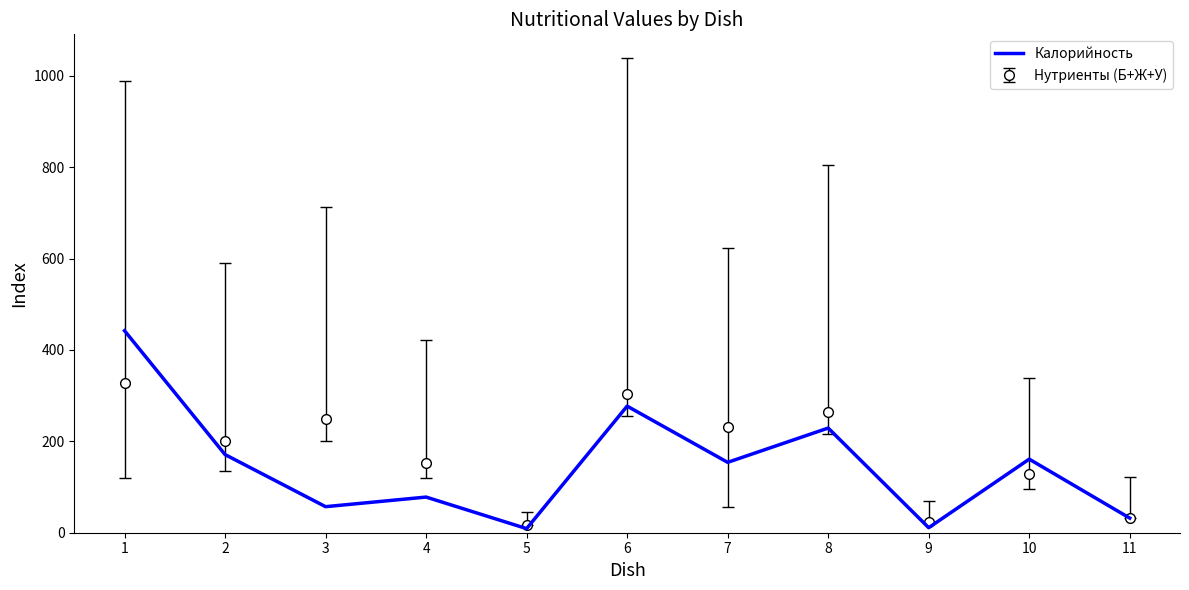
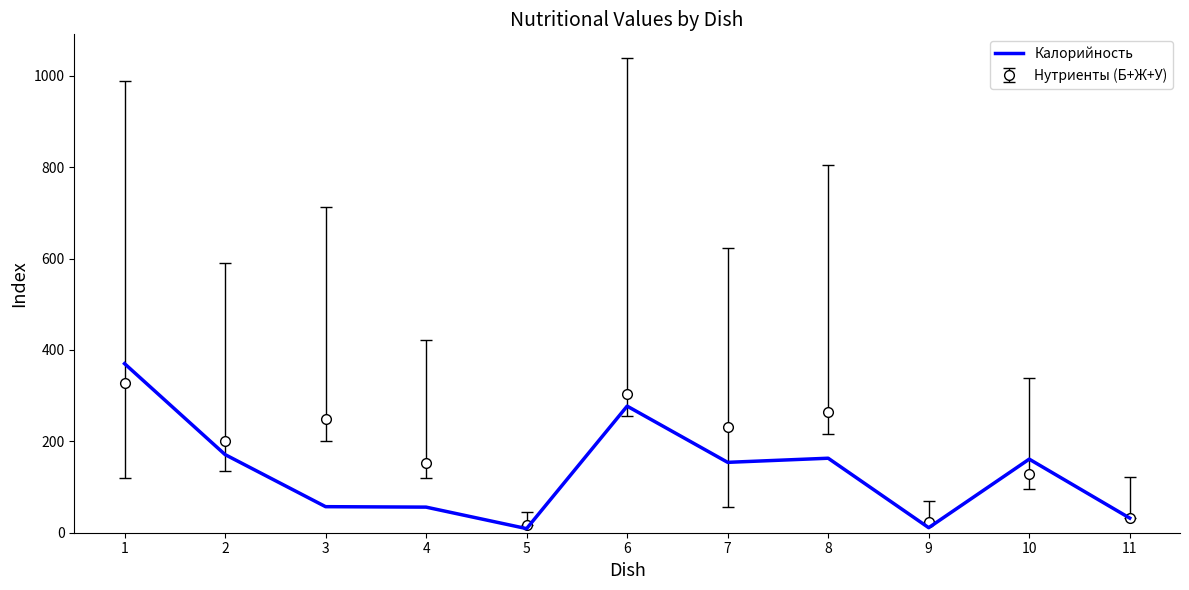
  {
    "Калорийность": {
-     "1": 440,
+     "1": 370,
      "2": 170,
      "3": 60,
-     "4": 80,
+     "4": 60,
      "5": 10,
      "6": 280,
      "7": 150,
-     "8": 230,
+     "8": 160,
      "9": 10,
      "10": 160
    }
  }
